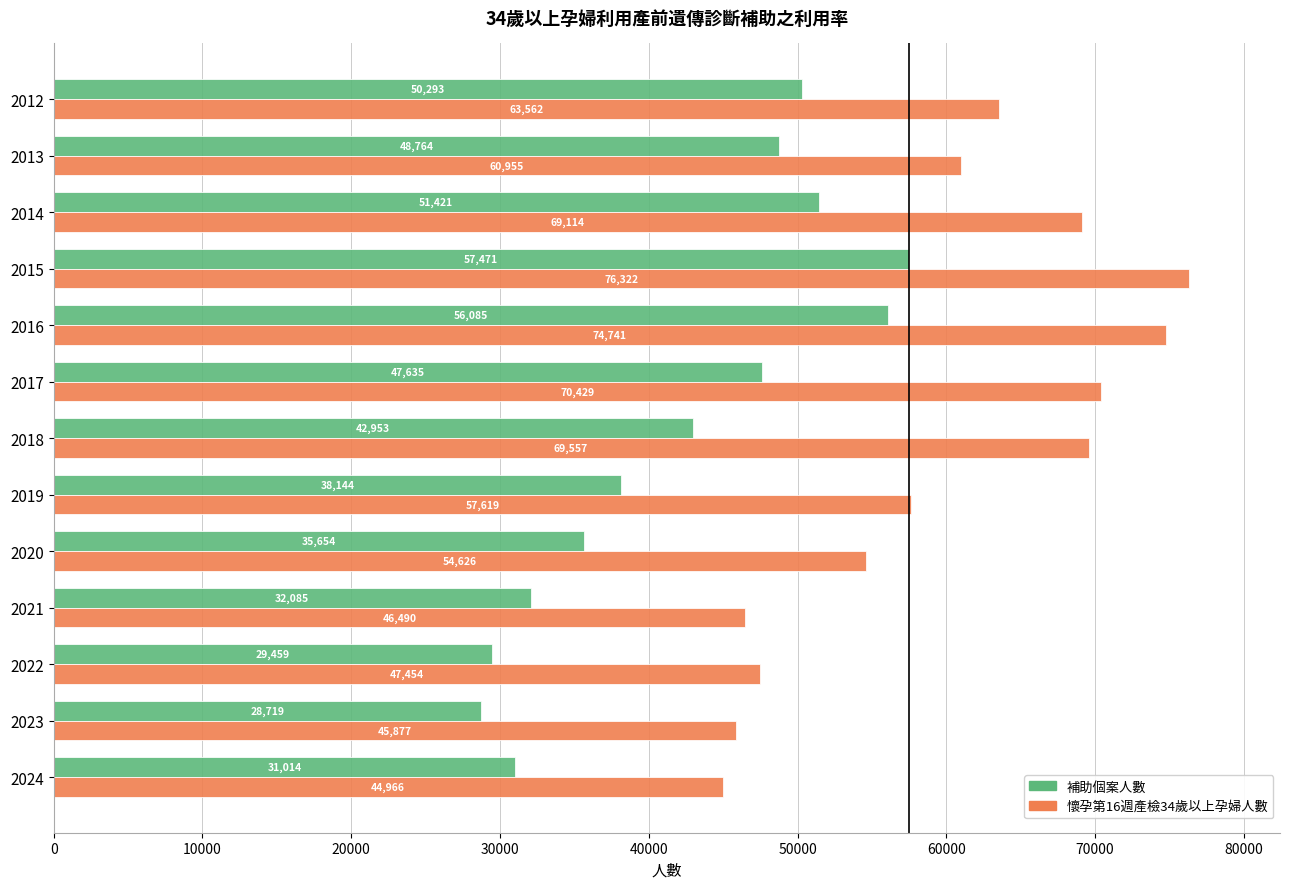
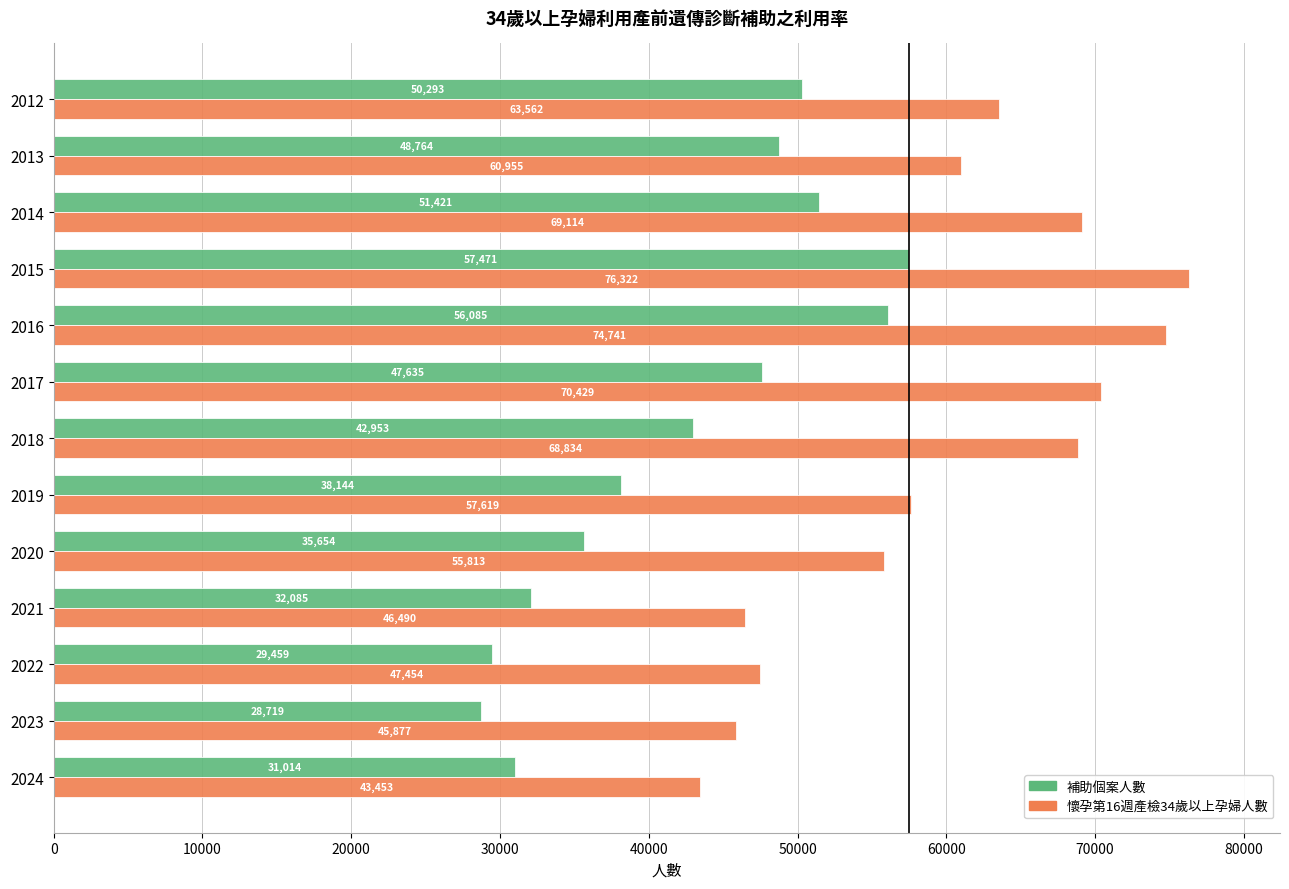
  {
    "補助個案人數": {
      "2012": "50,293",
      "2013": "48,764",
      "2014": "51,421",
      "2015": "57,471",
      "2016": "56,085",
      "2017": "47,635",
      "2018": "42,953",
      "2019": "38,144",
      "2020": "35,654",
      "2021": "32,085",
      "2022": "29,459",
      "2023": "28,719",
      "2024": "31,014"
    },
    "懷孕第16週產檢34歲以上孕婦人數": {
      "2012": "63,562",
      "2013": "60,955",
      "2014": "69,114",
      "2015": "76,322",
      "2016": "74,741",
      "2017": "70,429",
-     "2018": "69,557",
+     "2018": "68,834",
      "2019": "57,619",
-     "2020": "54,626",
+     "2020": "55,813",
      "2021": "46,490",
      "2022": "47,454",
      "2023": "45,877",
-     "2024": "44,966"
+     "2024": "43,453"
    }
  }
